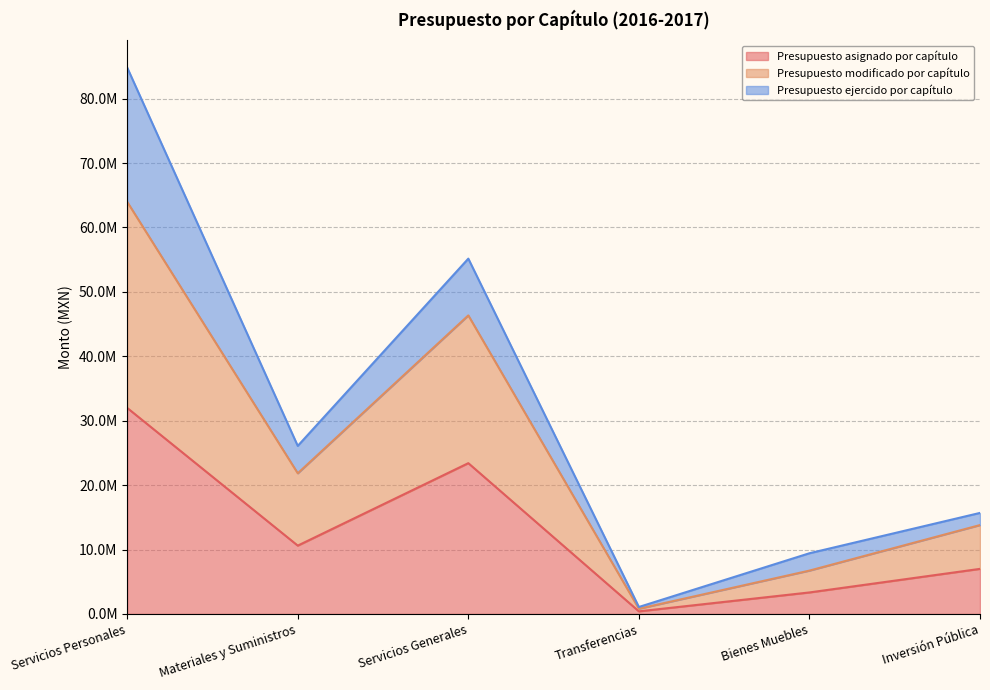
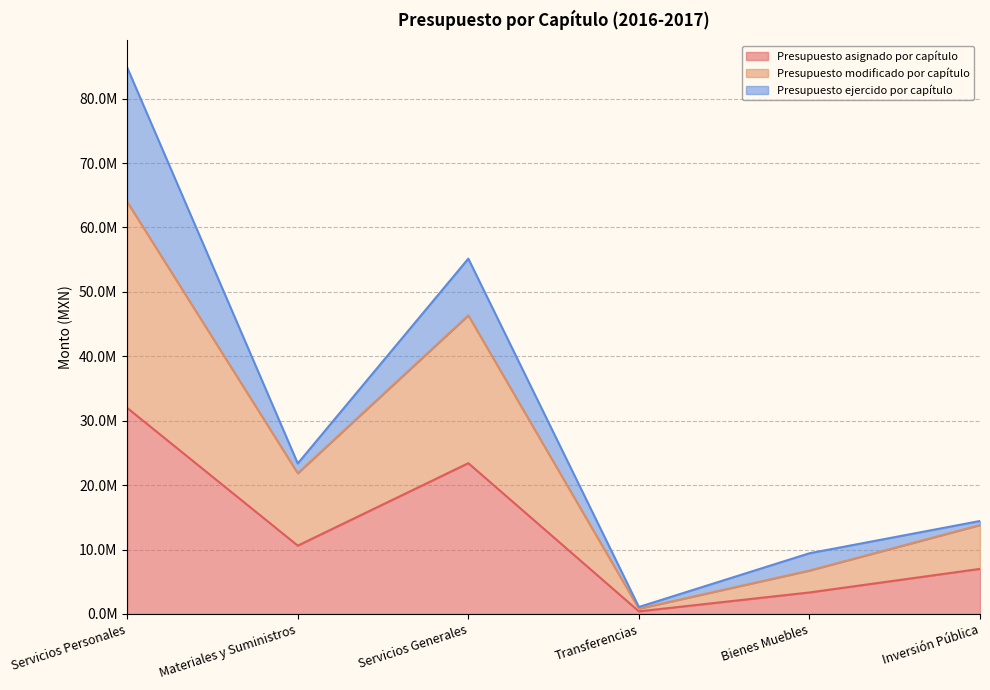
  {
    "Presupuesto ejercido por capítulo": {
      "Servicios Personales": 21000000,
-     "Materiales y Suministros": 4000000,
+     "Materiales y Suministros": 2000000,
      "Servicios Generales": 9000000,
      "Bienes Muebles": 3000000,
-     "Inversión Pública": 2000000
+     "Inversión Pública": 1000000
    }
  }
